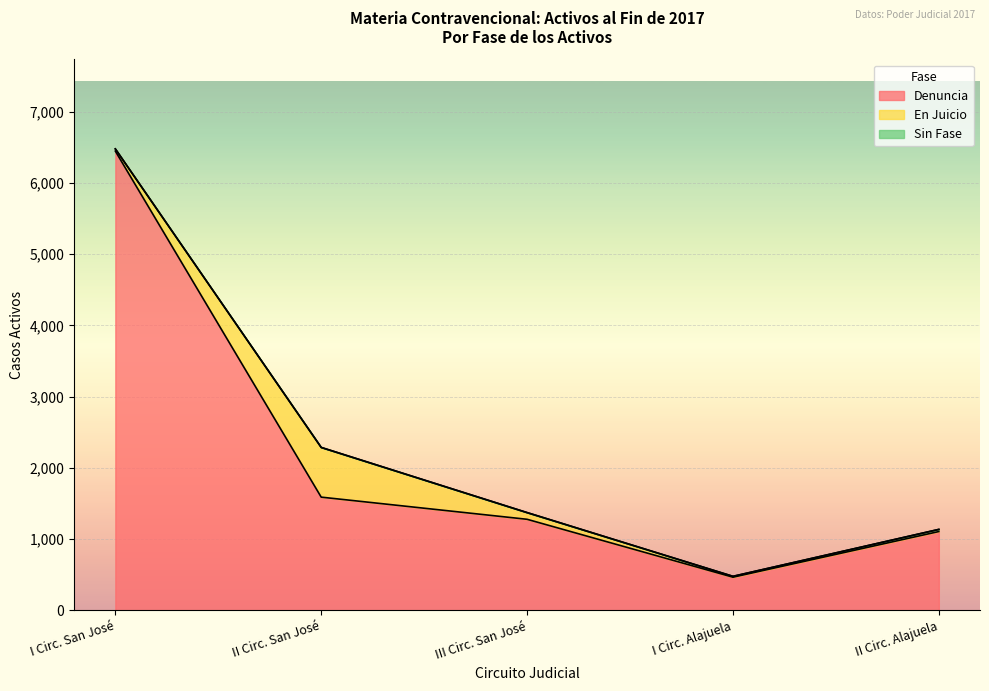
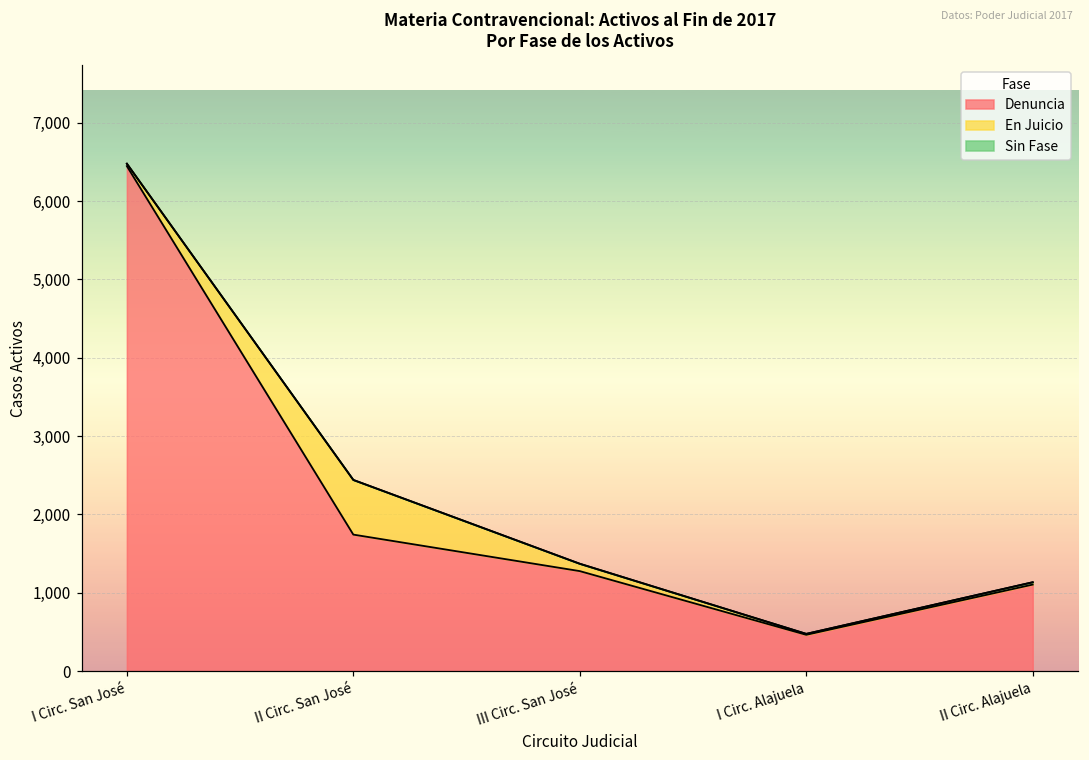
  {
    "Denuncia": {
-     "II Circ. San José": "1,600",
+     "II Circ. San José": "1,700",
      "III Circ. San José": "1,300"
    }
  }
